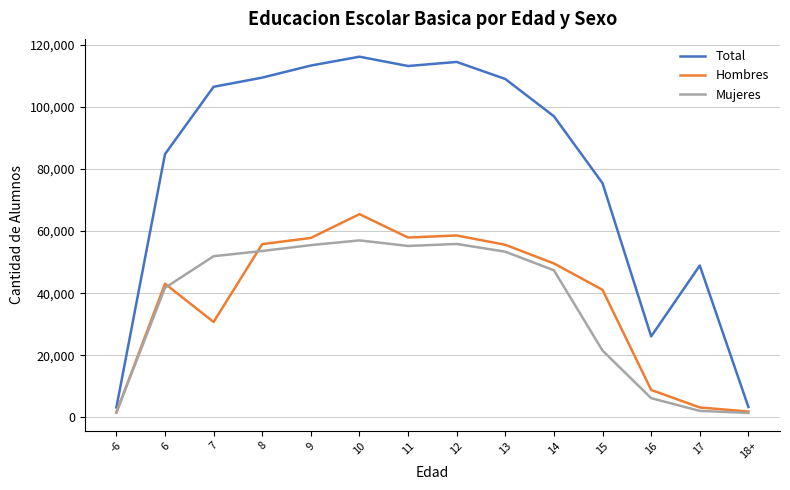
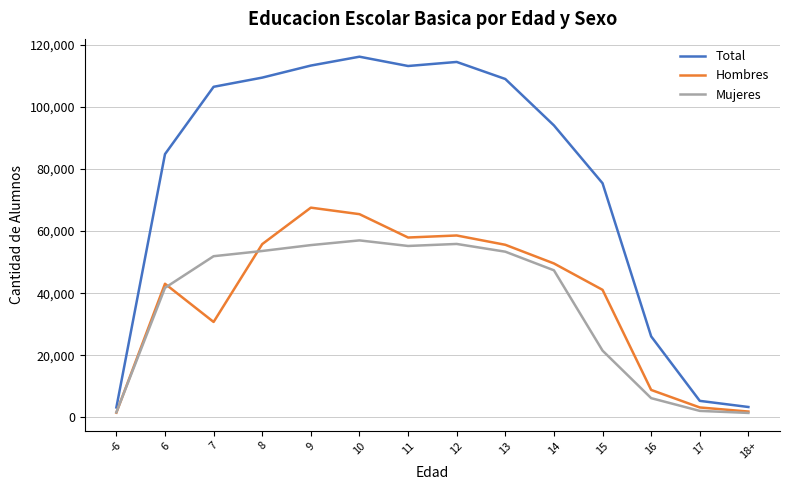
  {
    "Total": {
      "-6": "3,000",
      "6": "85,000",
      "7": "106,000",
      "8": "109,000",
      "9": "113,000",
      "10": "116,000",
      "11": "113,000",
      "12": "114,000",
      "13": "109,000",
-     "14": "97,000",
+     "14": "94,000",
      "15": "75,000",
      "16": "26,000",
-     "17": "49,000",
+     "17": "5,000",
      "18+": "3,000"
    },
    "Hombres": {
      "6": "43,000",
      "7": "31,000",
      "8": "56,000",
-     "9": "58,000",
+     "9": "68,000",
      "10": "65,000",
      "11": "58,000",
      "12": "59,000",
      "13": "56,000",
      "14": "50,000",
      "15": "41,000",
      "16": "9,000",
      "17": "3,000"
    },
    "Mujeres": {
      "6": "42,000",
      "7": "52,000",
      "8": "54,000",
      "9": "55,000",
      "10": "57,000",
      "11": "55,000",
      "12": "56,000",
      "13": "53,000",
      "14": "47,000",
      "15": "22,000",
      "16": "6,000",
      "17": "2,000"
    }
  }
